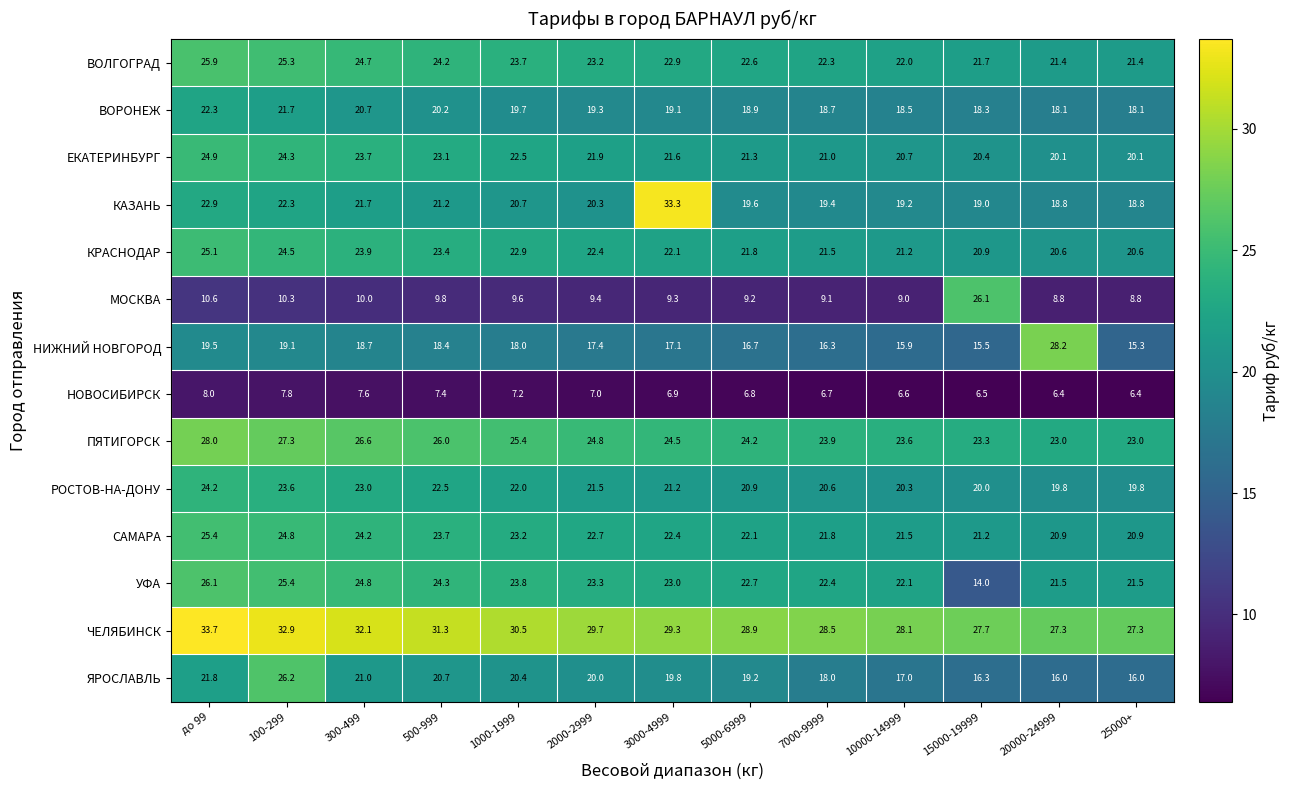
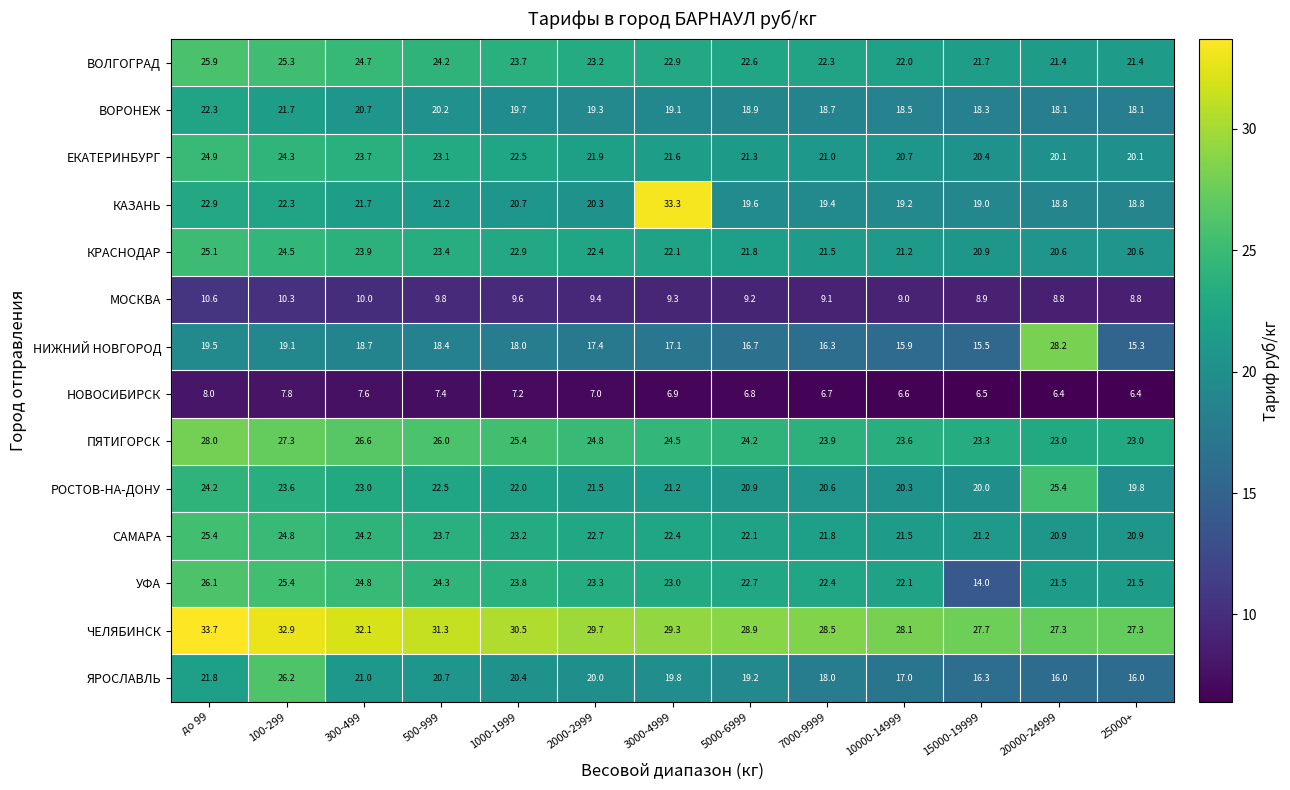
  {
    "ВОЛГОГРАД": {
      "до 99": 25.9,
      "100-299": 25.3,
      "300-499": 24.7,
      "500-999": 24.2,
      "1000-1999": 23.7,
      "2000-2999": 23.2,
      "3000-4999": 22.9,
      "5000-6999": 22.6,
      "7000-9999": 22.3,
      "10000-14999": 22.0,
      "15000-19999": 21.7,
      "20000-24999": 21.4,
      "25000+": 21.4
    },
    "ВОРОНЕЖ": {
      "до 99": 22.3,
      "100-299": 21.7,
      "300-499": 20.7,
      "500-999": 20.2,
      "1000-1999": 19.7,
      "2000-2999": 19.3,
      "3000-4999": 19.1,
      "5000-6999": 18.9,
      "7000-9999": 18.7,
      "10000-14999": 18.5,
      "15000-19999": 18.3,
      "20000-24999": 18.1,
      "25000+": 18.1
    },
    "ЕКАТЕРИНБУРГ": {
      "до 99": 24.9,
      "100-299": 24.3,
      "300-499": 23.7,
      "500-999": 23.1,
      "1000-1999": 22.5,
      "2000-2999": 21.9,
      "3000-4999": 21.6,
      "5000-6999": 21.3,
      "7000-9999": 21.0,
      "10000-14999": 20.7,
      "15000-19999": 20.4,
      "20000-24999": 20.1,
      "25000+": 20.1
    },
    "КАЗАНЬ": {
      "до 99": 22.9,
      "100-299": 22.3,
      "300-499": 21.7,
      "500-999": 21.2,
      "1000-1999": 20.7,
      "2000-2999": 20.3,
      "3000-4999": 33.3,
      "5000-6999": 19.6,
      "7000-9999": 19.4,
      "10000-14999": 19.2,
      "15000-19999": 19.0,
      "20000-24999": 18.8,
      "25000+": 18.8
    },
    "КРАСНОДАР": {
      "до 99": 25.1,
      "100-299": 24.5,
      "300-499": 23.9,
      "500-999": 23.4,
      "1000-1999": 22.9,
      "2000-2999": 22.4,
      "3000-4999": 22.1,
      "5000-6999": 21.8,
      "7000-9999": 21.5,
      "10000-14999": 21.2,
      "15000-19999": 20.9,
      "20000-24999": 20.6,
      "25000+": 20.6
    },
    "МОСКВА": {
      "до 99": 10.6,
      "100-299": 10.3,
      "300-499": 10.0,
      "500-999": 9.8,
      "1000-1999": 9.6,
      "2000-2999": 9.4,
      "3000-4999": 9.3,
      "5000-6999": 9.2,
      "7000-9999": 9.1,
      "10000-14999": 9.0,
-     "15000-19999": 26.1,
+     "15000-19999": 8.9,
      "20000-24999": 8.8,
      "25000+": 8.8
    },
    "НИЖНИЙ НОВГОРОД": {
      "до 99": 19.5,
      "100-299": 19.1,
      "300-499": 18.7,
      "500-999": 18.4,
      "1000-1999": 18.0,
      "2000-2999": 17.4,
      "3000-4999": 17.1,
      "5000-6999": 16.7,
      "7000-9999": 16.3,
      "10000-14999": 15.9,
      "15000-19999": 15.5,
      "20000-24999": 28.2,
      "25000+": 15.3
    },
    "НОВОСИБИРСК": {
      "до 99": 8.0,
      "100-299": 7.8,
      "300-499": 7.6,
      "500-999": 7.4,
      "1000-1999": 7.2,
      "2000-2999": 7.0,
      "3000-4999": 6.9,
      "5000-6999": 6.8,
      "7000-9999": 6.7,
      "10000-14999": 6.6,
      "15000-19999": 6.5,
      "20000-24999": 6.4,
      "25000+": 6.4
    },
    "ПЯТИГОРСК": {
      "до 99": 28.0,
      "100-299": 27.3,
      "300-499": 26.6,
      "500-999": 26.0,
      "1000-1999": 25.4,
      "2000-2999": 24.8,
      "3000-4999": 24.5,
      "5000-6999": 24.2,
      "7000-9999": 23.9,
      "10000-14999": 23.6,
      "15000-19999": 23.3,
      "20000-24999": 23.0,
      "25000+": 23.0
    },
    "РОСТОВ-НА-ДОНУ": {
      "до 99": 24.2,
      "100-299": 23.6,
      "300-499": 23.0,
      "500-999": 22.5,
      "1000-1999": 22.0,
      "2000-2999": 21.5,
      "3000-4999": 21.2,
      "5000-6999": 20.9,
      "7000-9999": 20.6,
      "10000-14999": 20.3,
      "15000-19999": 20.0,
-     "20000-24999": 19.8,
+     "20000-24999": 25.4,
      "25000+": 19.8
    },
    "САМАРА": {
      "до 99": 25.4,
      "100-299": 24.8,
      "300-499": 24.2,
      "500-999": 23.7,
      "1000-1999": 23.2,
      "2000-2999": 22.7,
      "3000-4999": 22.4,
      "5000-6999": 22.1,
      "7000-9999": 21.8,
      "10000-14999": 21.5,
      "15000-19999": 21.2,
      "20000-24999": 20.9,
      "25000+": 20.9
    },
    "УФА": {
      "до 99": 26.1,
      "100-299": 25.4,
      "300-499": 24.8,
      "500-999": 24.3,
      "1000-1999": 23.8,
      "2000-2999": 23.3,
      "3000-4999": 23.0,
      "5000-6999": 22.7,
      "7000-9999": 22.4,
      "10000-14999": 22.1,
      "15000-19999": 14.0,
      "20000-24999": 21.5,
      "25000+": 21.5
    },
    "ЧЕЛЯБИНСК": {
      "до 99": 33.7,
      "100-299": 32.9,
      "300-499": 32.1,
      "500-999": 31.3,
      "1000-1999": 30.5,
      "2000-2999": 29.7,
      "3000-4999": 29.3,
      "5000-6999": 28.9,
      "7000-9999": 28.5,
      "10000-14999": 28.1,
      "15000-19999": 27.7,
      "20000-24999": 27.3,
      "25000+": 27.3
    },
    "ЯРОСЛАВЛЬ": {
      "до 99": 21.8,
      "100-299": 26.2,
      "300-499": 21.0,
      "500-999": 20.7,
      "1000-1999": 20.4,
      "2000-2999": 20.0,
      "3000-4999": 19.8,
      "5000-6999": 19.2,
      "7000-9999": 18.0,
      "10000-14999": 17.0,
      "15000-19999": 16.3,
      "20000-24999": 16.0,
      "25000+": 16.0
    }
  }
